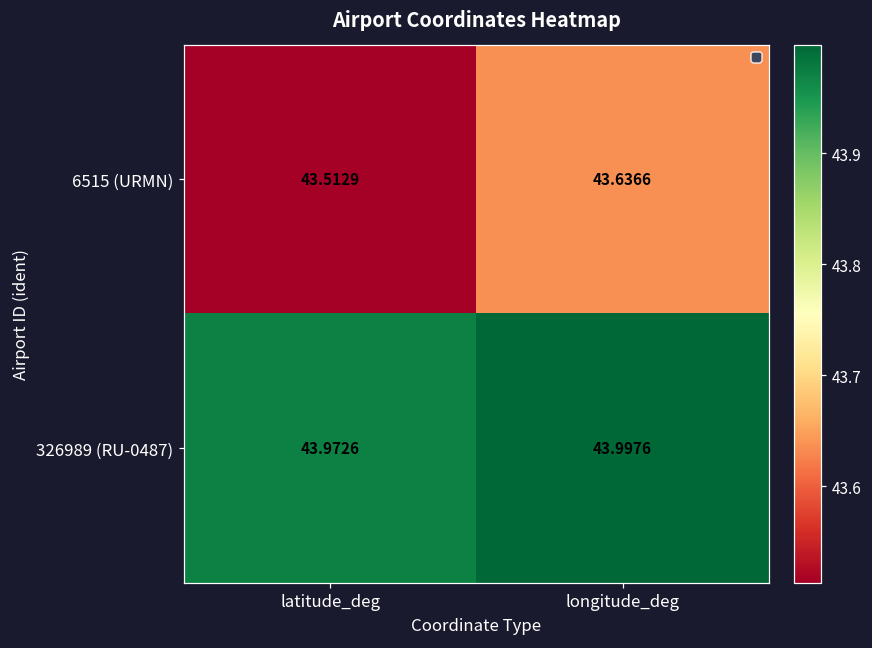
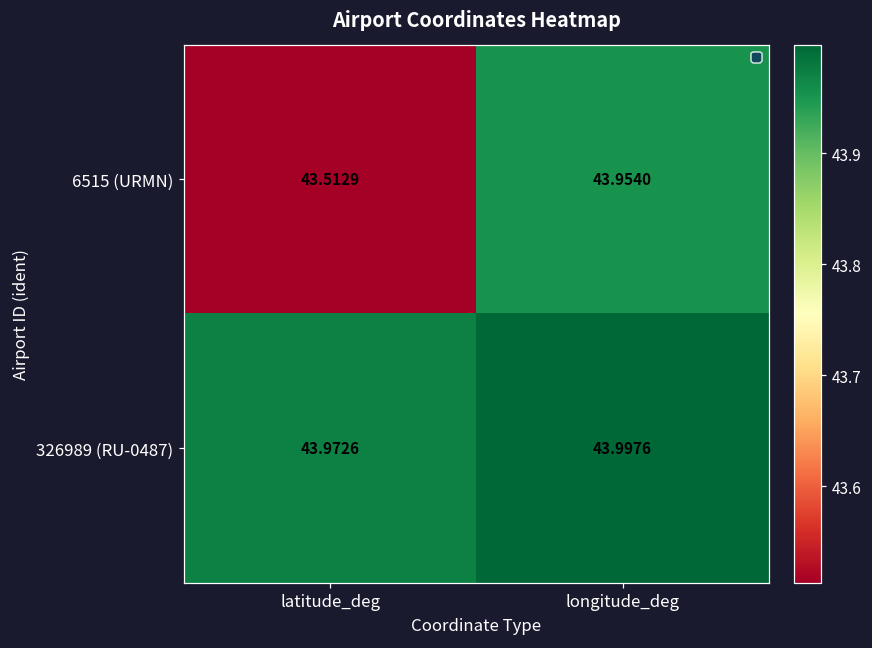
  {
    "6515 (URMN)": {
      "latitude_deg": 43.5129,
-     "longitude_deg": 43.6366
+     "longitude_deg": 43.9540
    },
    "326989 (RU-0487)": {
      "latitude_deg": 43.9726,
      "longitude_deg": 43.9976
    }
  }
